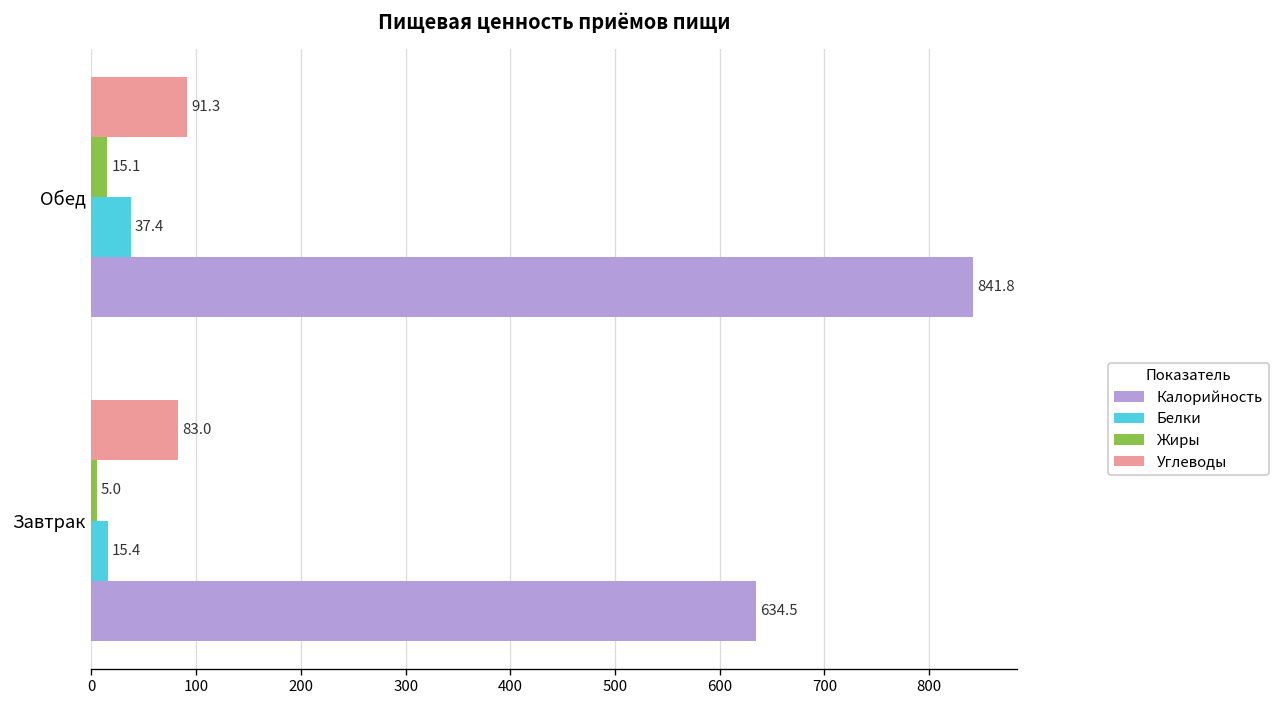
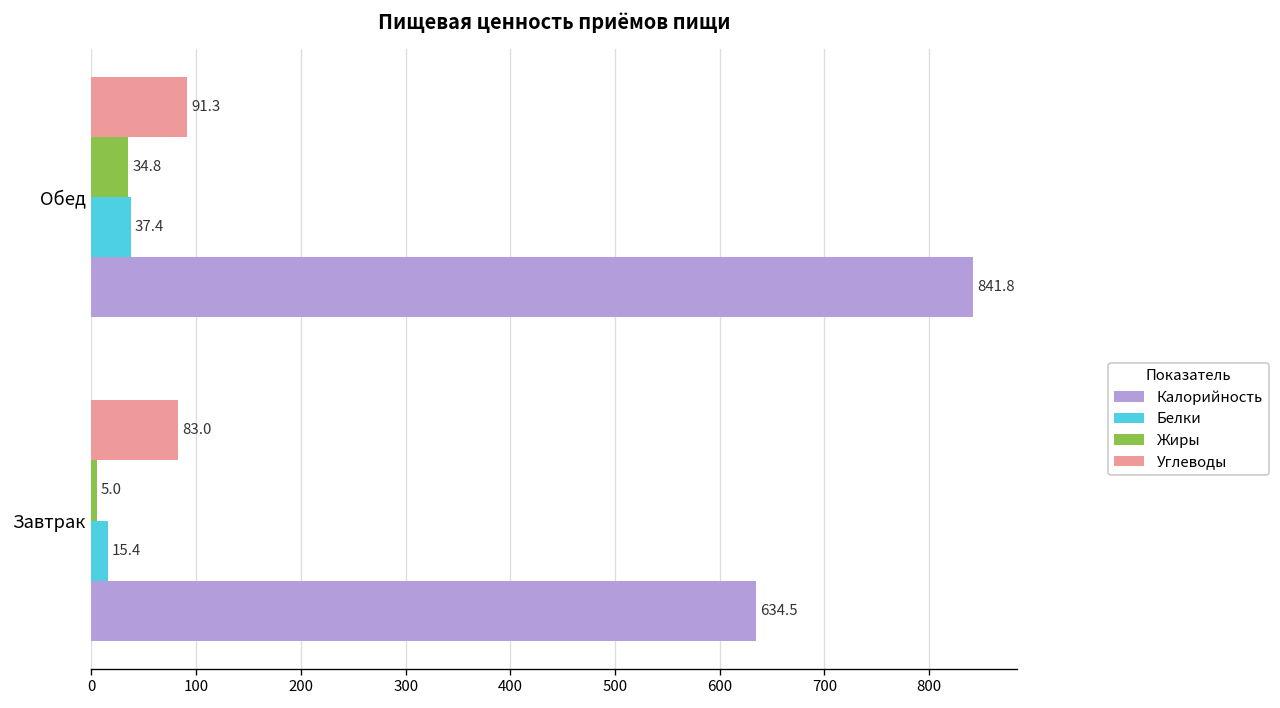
  {
    "Калорийность": {
      "Обед": 841.8,
      "Завтрак": 634.5
    },
    "Белки": {
      "Обед": 37.4,
      "Завтрак": 15.4
    },
    "Жиры": {
-     "Обед": 15.1,
+     "Обед": 34.8,
      "Завтрак": 5.0
    },
    "Углеводы": {
      "Обед": 91.3,
      "Завтрак": 83.0
    }
  }
